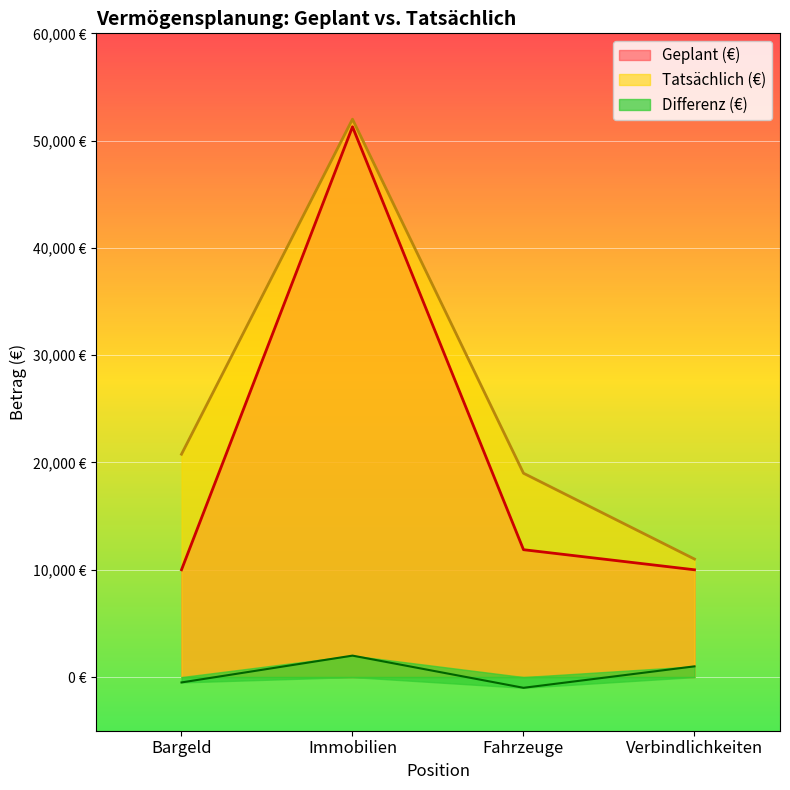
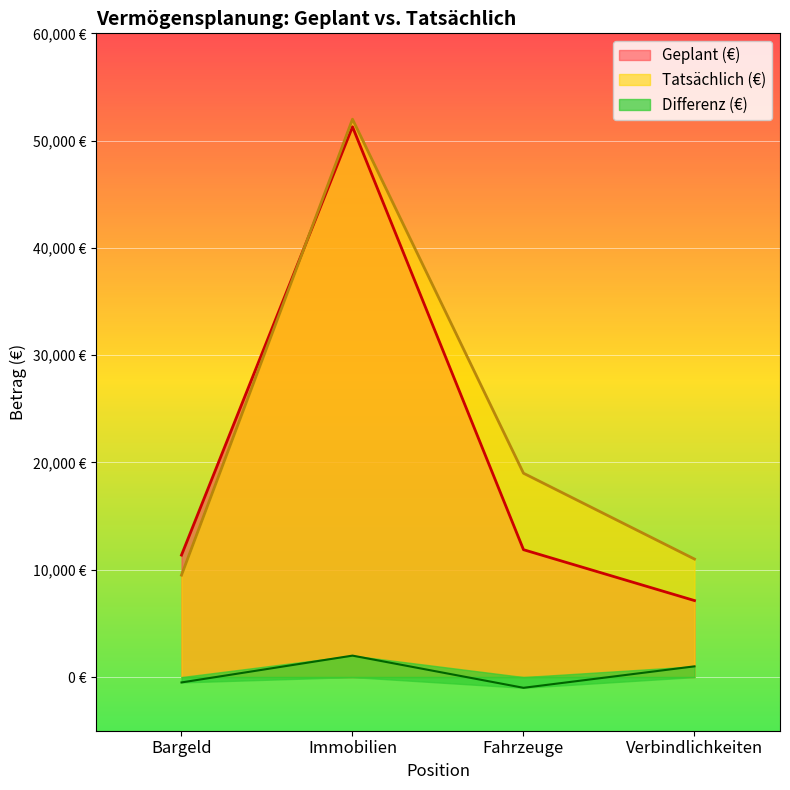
  {
    "Geplant (€)": {
-     "Bargeld": "10,000 €",
+     "Bargeld": "11,400 €",
      "Immobilien": "51,300 €",
      "Fahrzeuge": "11,900 €",
-     "Verbindlichkeiten": "10,000 €"
+     "Verbindlichkeiten": "7,100 €"
    },
    "Tatsächlich (€)": {
-     "Bargeld": "20,800 €",
+     "Bargeld": "9,500 €",
      "Immobilien": "52,000 €",
      "Fahrzeuge": "19,000 €",
      "Verbindlichkeiten": "11,000 €"
    }
  }
